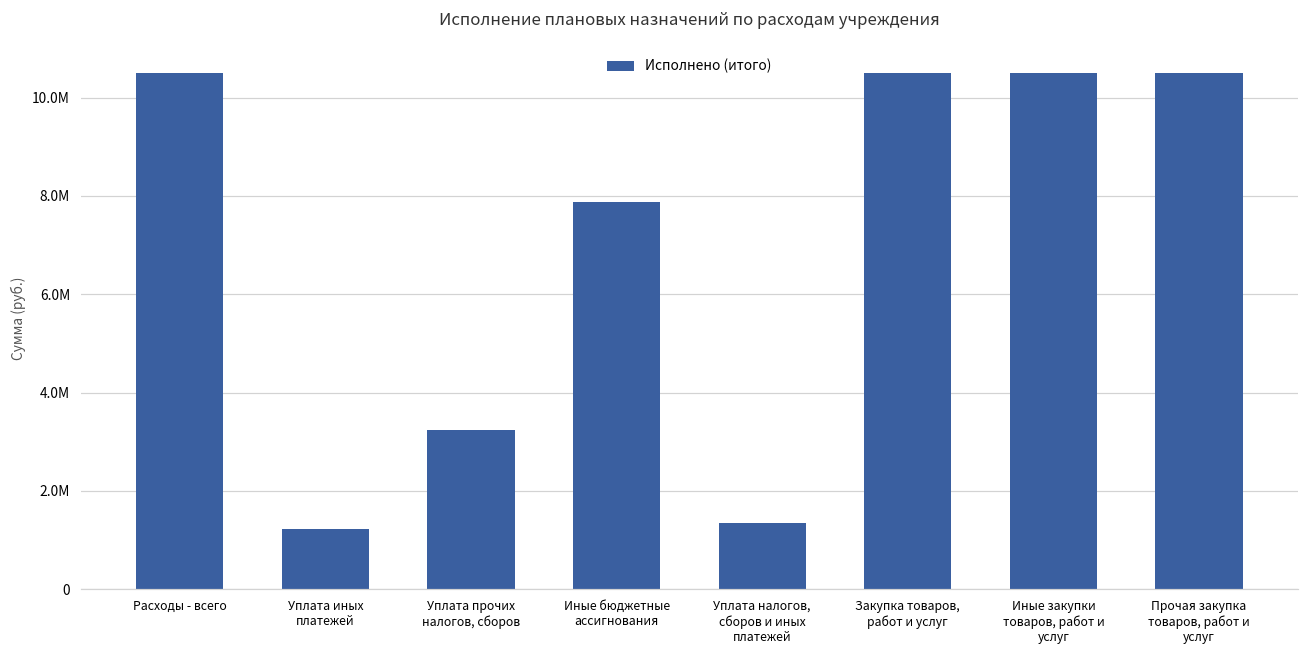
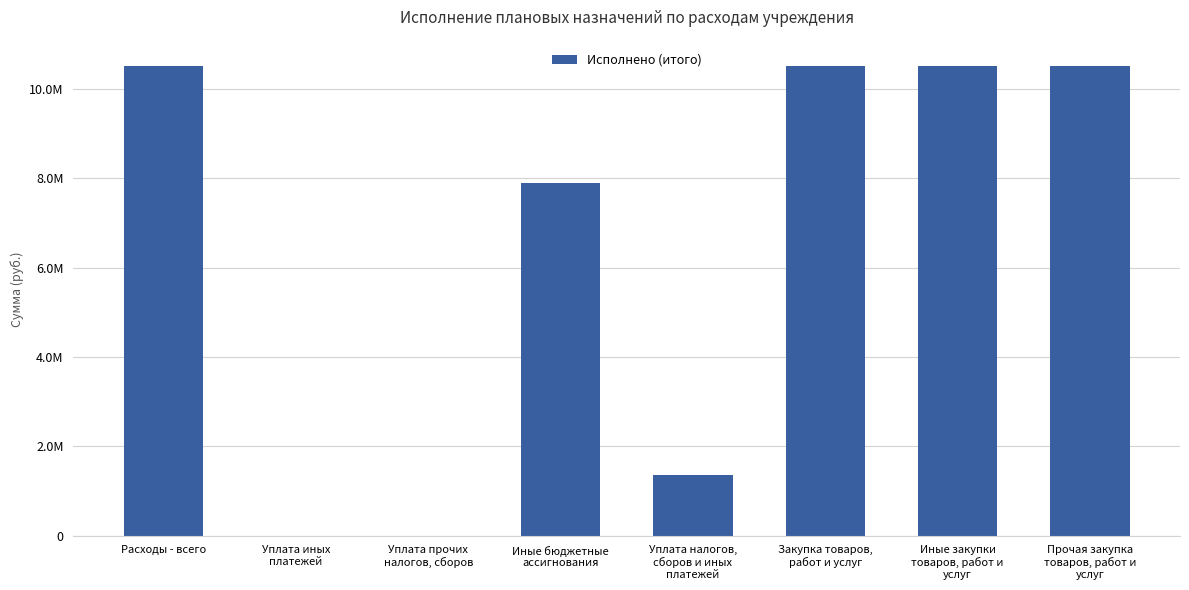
  {
    "Расходы - всего": 10500000,
-   "Уплата иных платежей": 1200000,
-   "Уплата прочих налогов, сборов": 3200000,
+   "Уплата иных платежей": 0,
+   "Уплата прочих налогов, сборов": 0,
    "Иные бюджетные ассигнования": 7900000,
    "Уплата налогов, сборов и иных платежей": 1300000,
    "Закупка товаров, работ и услуг": 10500000,
    "Иные закупки товаров, работ и услуг": 10500000,
    "Прочая закупка товаров, работ и услуг": 10500000
  }
